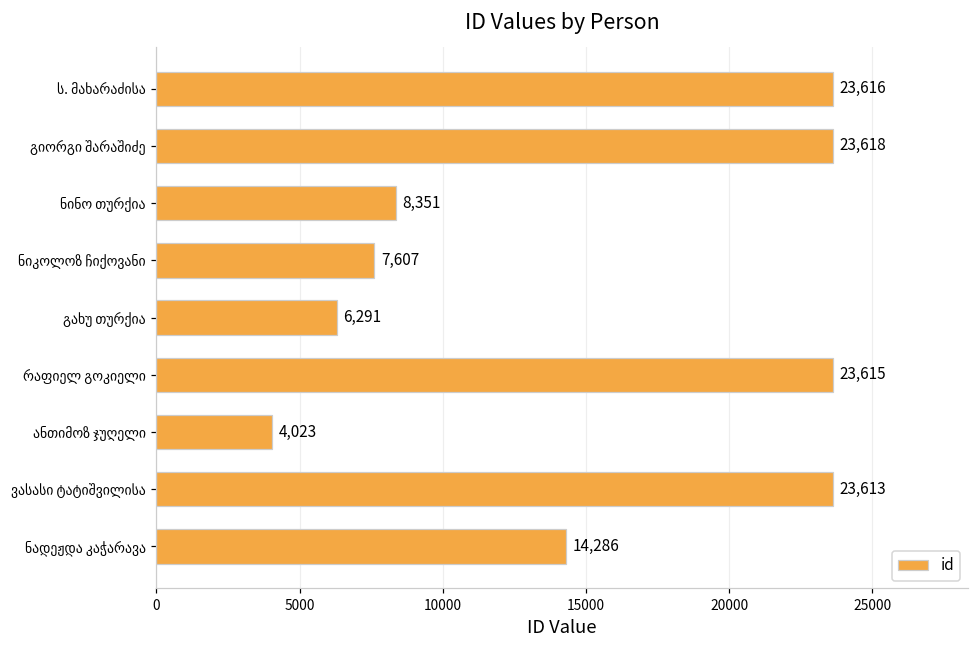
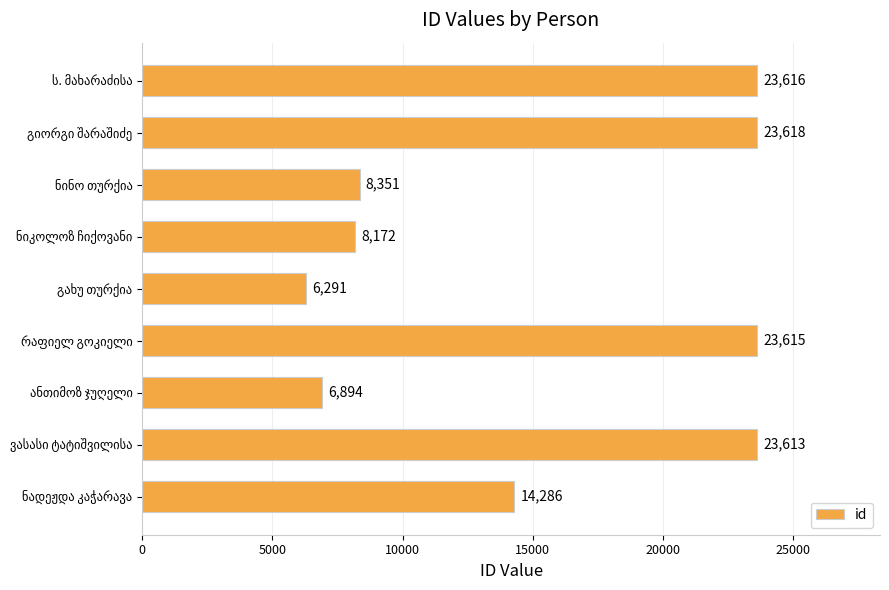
  {
    "ს. მახარაძისა": "23,616",
    "გიორგი შარაშიძე": "23,618",
    "ნინო თურქია": "8,351",
-   "ნიკოლოზ ჩიქოვანი": "7,607",
+   "ნიკოლოზ ჩიქოვანი": "8,172",
    "გახუ თურქია": "6,291",
    "რაფიელ გოკიელი": "23,615",
-   "ანთიმოზ ჯუღელი": "4,023",
+   "ანთიმოზ ჯუღელი": "6,894",
    "ვასასი ტატიშვილისა": "23,613",
    "ნადეჟდა კაჭარავა": "14,286"
  }
